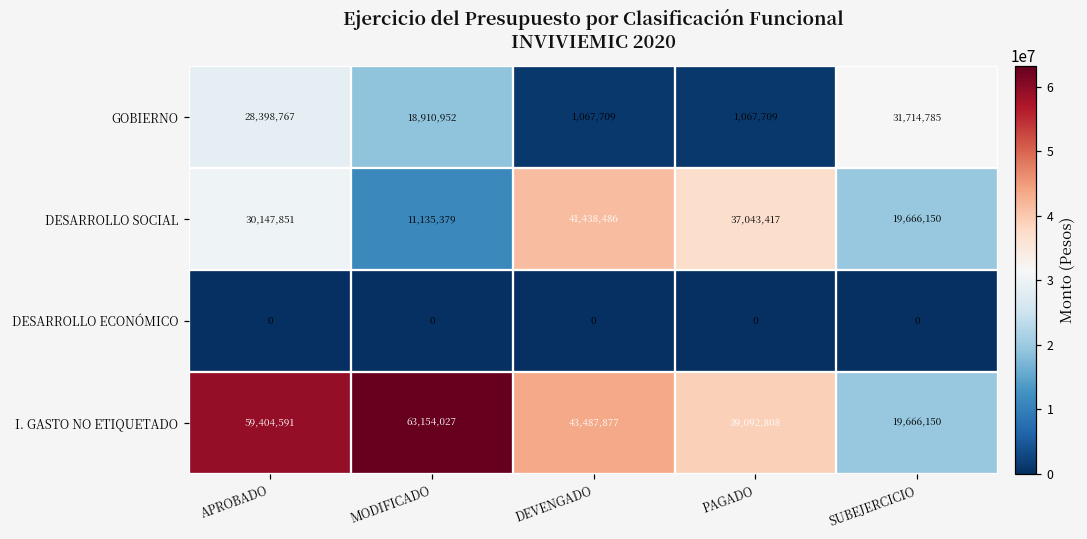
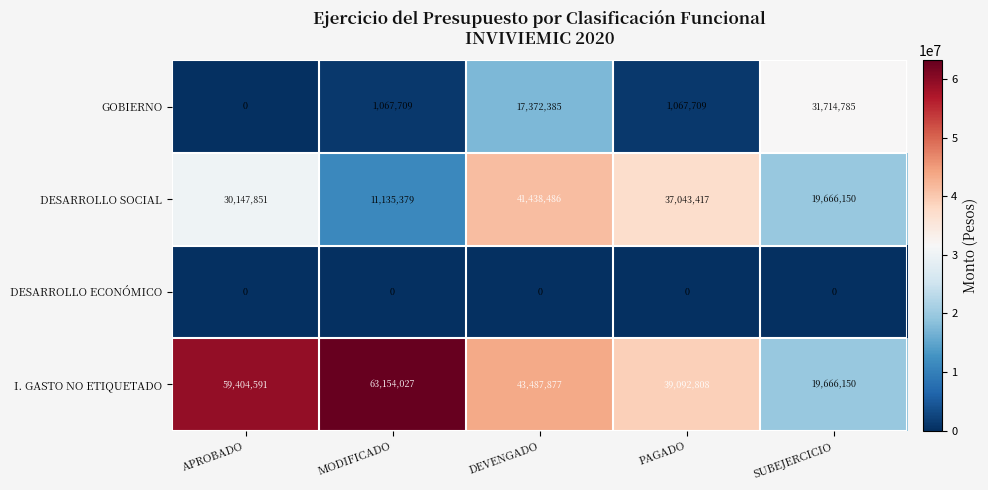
  {
    "GOBIERNO": {
-     "APROBADO": "28,398,767",
-     "MODIFICADO": "18,910,952",
-     "DEVENGADO": "1,067,709",
+     "APROBADO": "0",
+     "MODIFICADO": "1,067,709",
+     "DEVENGADO": "17,372,385",
      "PAGADO": "1,067,709",
      "SUBEJERCICIO": "31,714,785"
    },
    "DESARROLLO SOCIAL": {
      "APROBADO": "30,147,851",
      "MODIFICADO": "11,135,379",
      "DEVENGADO": "41,438,486",
      "PAGADO": "37,043,417",
      "SUBEJERCICIO": "19,666,150"
    },
    "DESARROLLO ECONÓMICO": {
      "APROBADO": "0",
      "MODIFICADO": "0",
      "DEVENGADO": "0",
      "PAGADO": "0",
      "SUBEJERCICIO": "0"
    },
    "I. GASTO NO ETIQUETADO": {
      "APROBADO": "59,404,591",
      "MODIFICADO": "63,154,027",
      "DEVENGADO": "43,487,877",
      "PAGADO": "39,092,808",
      "SUBEJERCICIO": "19,666,150"
    }
  }
